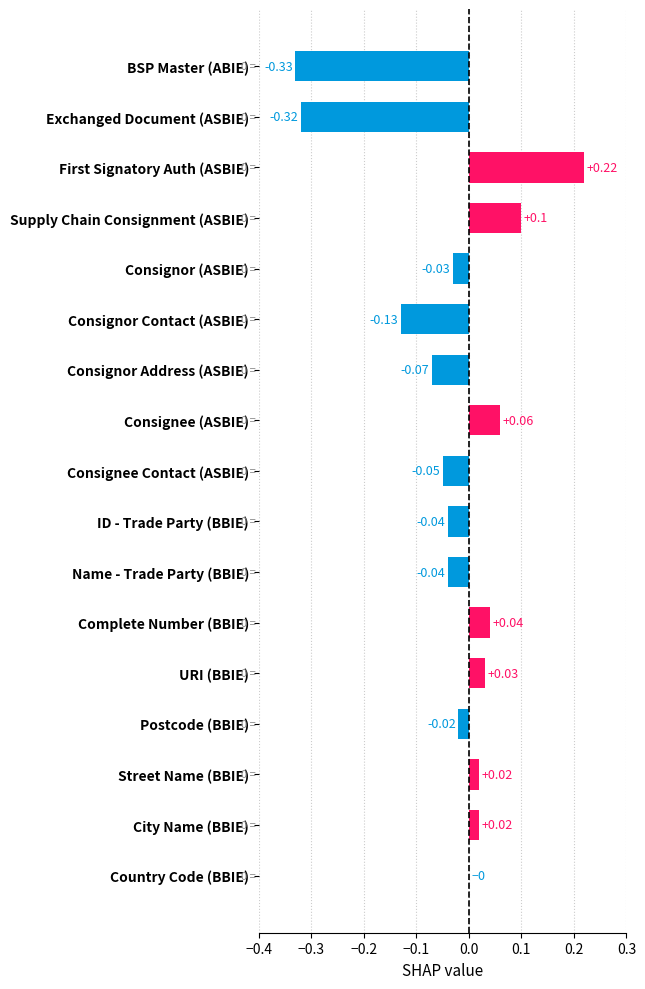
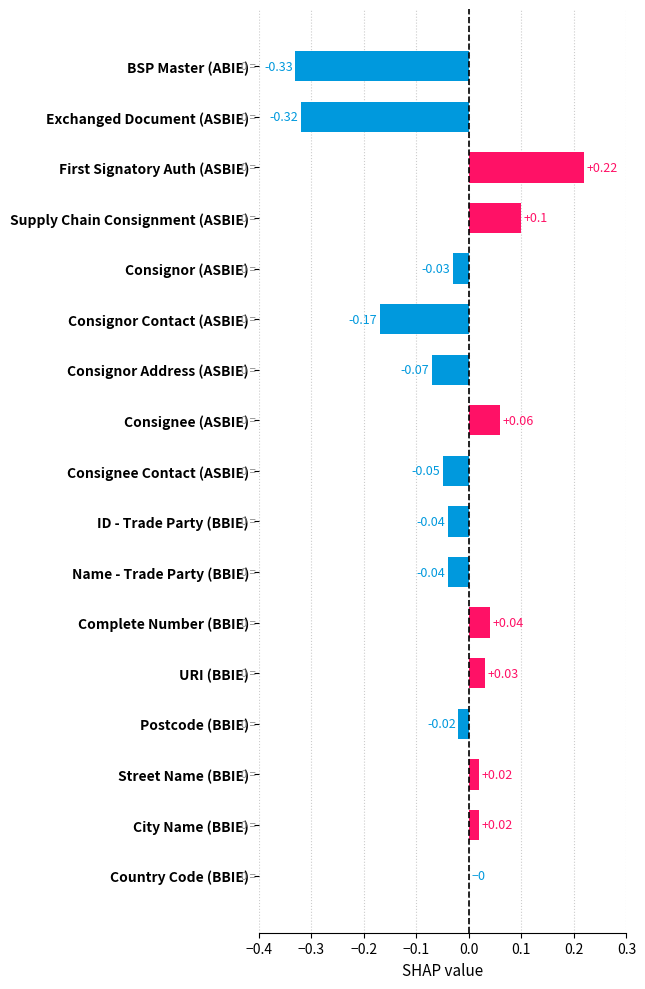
  {
    "BSP Master (ABIE)": "-0.33",
    "Exchanged Document (ASBIE)": "-0.32",
    "First Signatory Auth (ASBIE)": "+0.22",
    "Supply Chain Consignment (ASBIE)": "+0.1",
    "Consignor (ASBIE)": "-0.03",
-   "Consignor Contact (ASBIE)": "-0.13",
+   "Consignor Contact (ASBIE)": "-0.17",
    "Consignor Address (ASBIE)": "-0.07",
    "Consignee (ASBIE)": "+0.06",
    "Consignee Contact (ASBIE)": "-0.05",
    "ID - Trade Party (BBIE)": "-0.04",
    "Name - Trade Party (BBIE)": "-0.04",
    "Complete Number (BBIE)": "+0.04",
    "URI (BBIE)": "+0.03",
    "Postcode (BBIE)": "-0.02",
    "Street Name (BBIE)": "+0.02",
    "City Name (BBIE)": "+0.02",
    "Country Code (BBIE)": "-0"
  }
